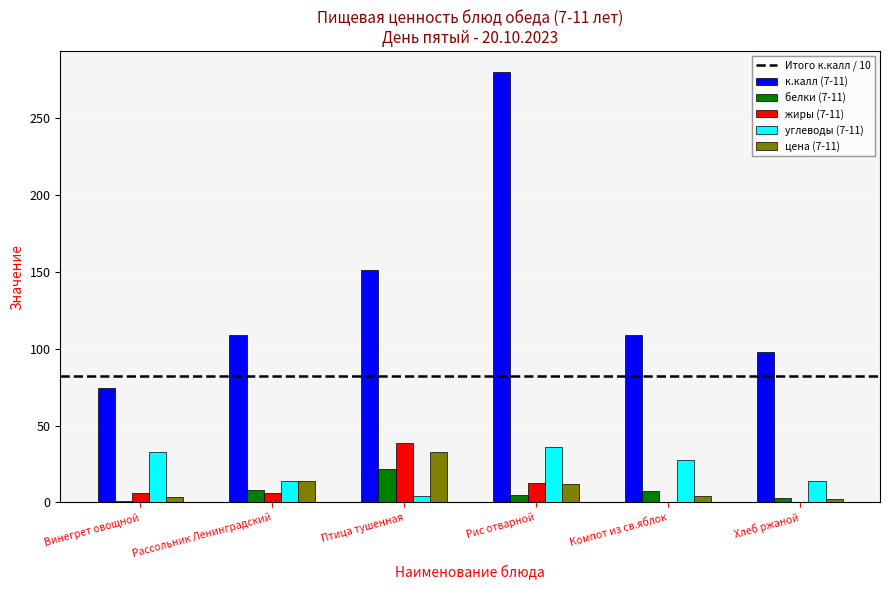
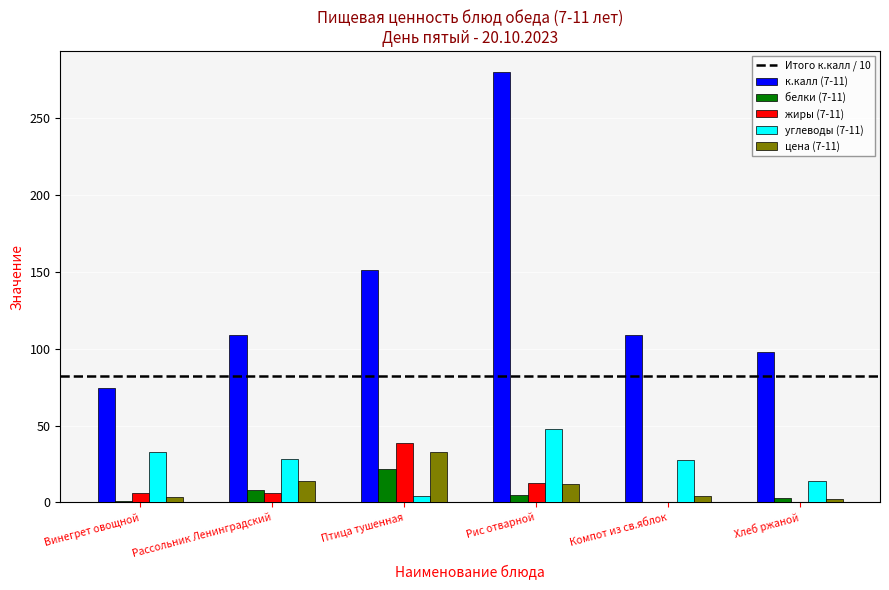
  {
    "к.калл (7-11)": {
      "Винегрет овощной": 75,
      "Рассольник Ленинградский": 109,
      "Птица тушенная": 151,
      "Рис отварной": 280,
      "Компот из св.яблок": 109,
      "Хлеб ржаной": 98
    },
    "белки (7-11)": {
      "Рассольник Ленинградский": 8,
      "Птица тушенная": 22,
      "Рис отварной": 5,
-     "Компот из св.яблок": 8,
+     "Компот из св.яблок": 0,
      "Хлеб ржаной": 3
    },
    "жиры (7-11)": {
      "Винегрет овощной": 6,
      "Рассольник Ленинградский": 6,
      "Птица тушенная": 39,
      "Рис отварной": 13
    },
    "углеводы (7-11)": {
      "Винегрет овощной": 33,
-     "Рассольник Ленинградский": 14,
+     "Рассольник Ленинградский": 28,
      "Птица тушенная": 4,
-     "Рис отварной": 36,
+     "Рис отварной": 48,
      "Компот из св.яблок": 28,
      "Хлеб ржаной": 14
    },
    "цена (7-11)": {
      "Винегрет овощной": 3,
      "Рассольник Ленинградский": 14,
      "Птица тушенная": 33,
      "Рис отварной": 12,
      "Компот из св.яблок": 4,
      "Хлеб ржаной": 2
    }
  }
